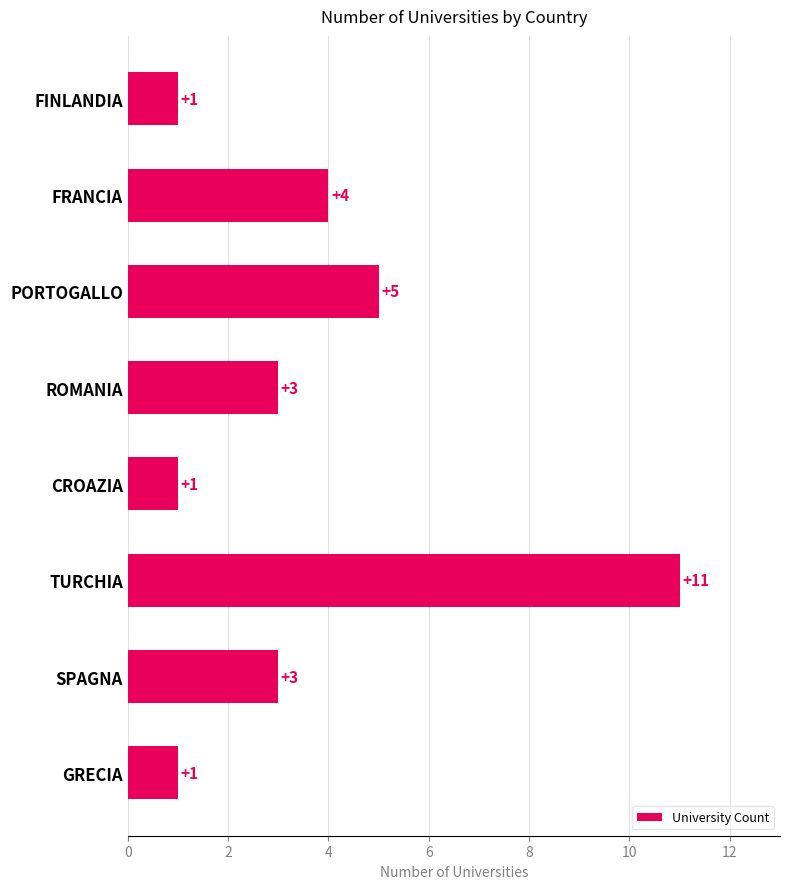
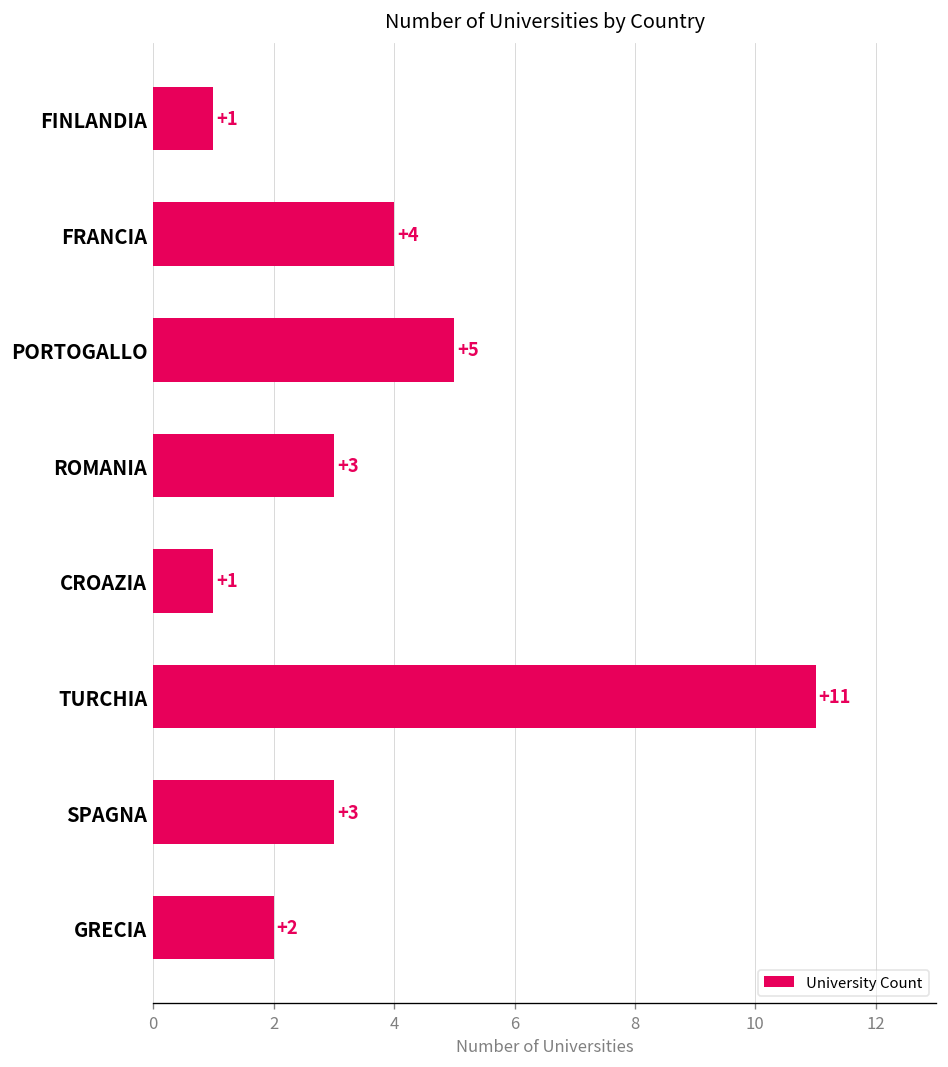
  {
    "FINLANDIA": "+1",
    "FRANCIA": "+4",
    "PORTOGALLO": "+5",
    "ROMANIA": "+3",
    "CROAZIA": "+1",
    "TURCHIA": "+11",
    "SPAGNA": "+3",
-   "GRECIA": "+1"
+   "GRECIA": "+2"
  }
